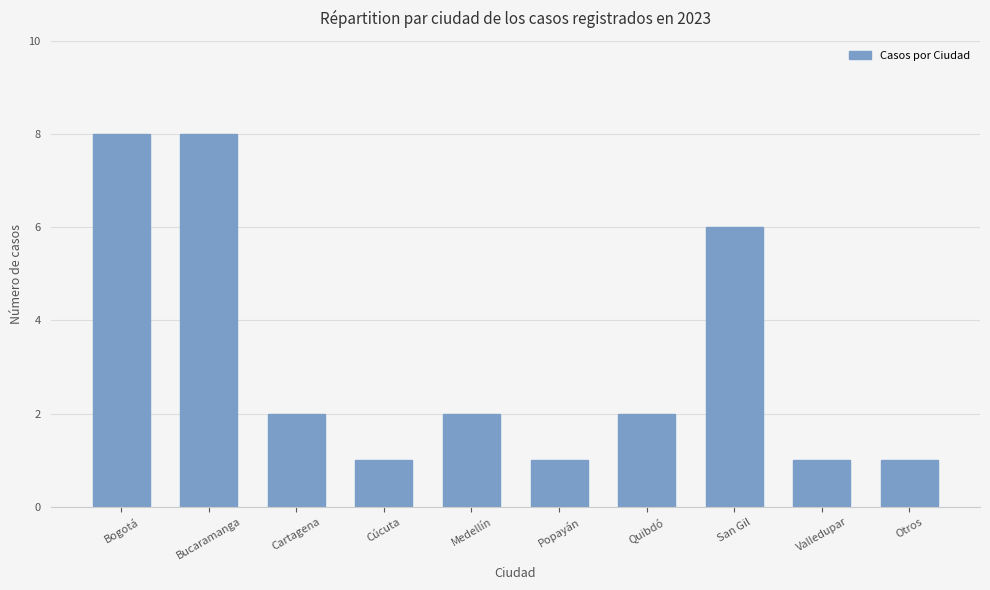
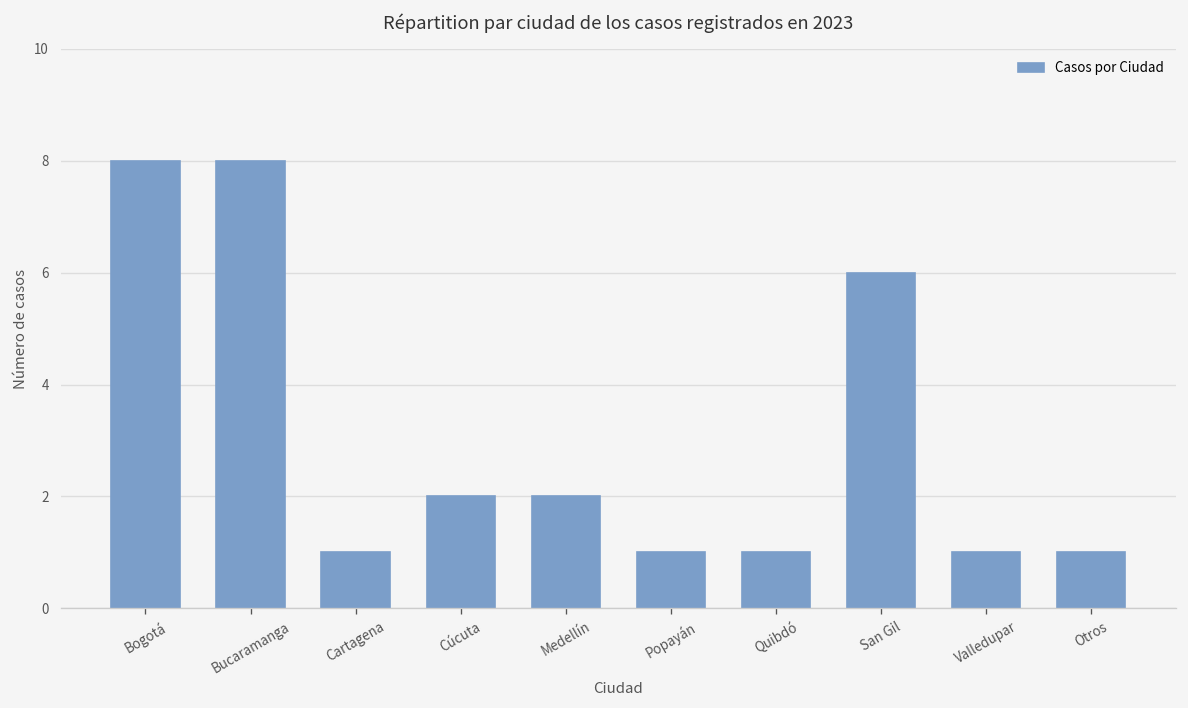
  {
    "Bogotá": 8,
    "Bucaramanga": 8,
-   "Cartagena": 2,
-   "Cúcuta": 1,
+   "Cartagena": 1,
+   "Cúcuta": 2,
    "Medellín": 2,
    "Popayán": 1,
-   "Quibdó": 2,
+   "Quibdó": 1,
    "San Gil": 6,
    "Valledupar": 1,
    "Otros": 1
  }
